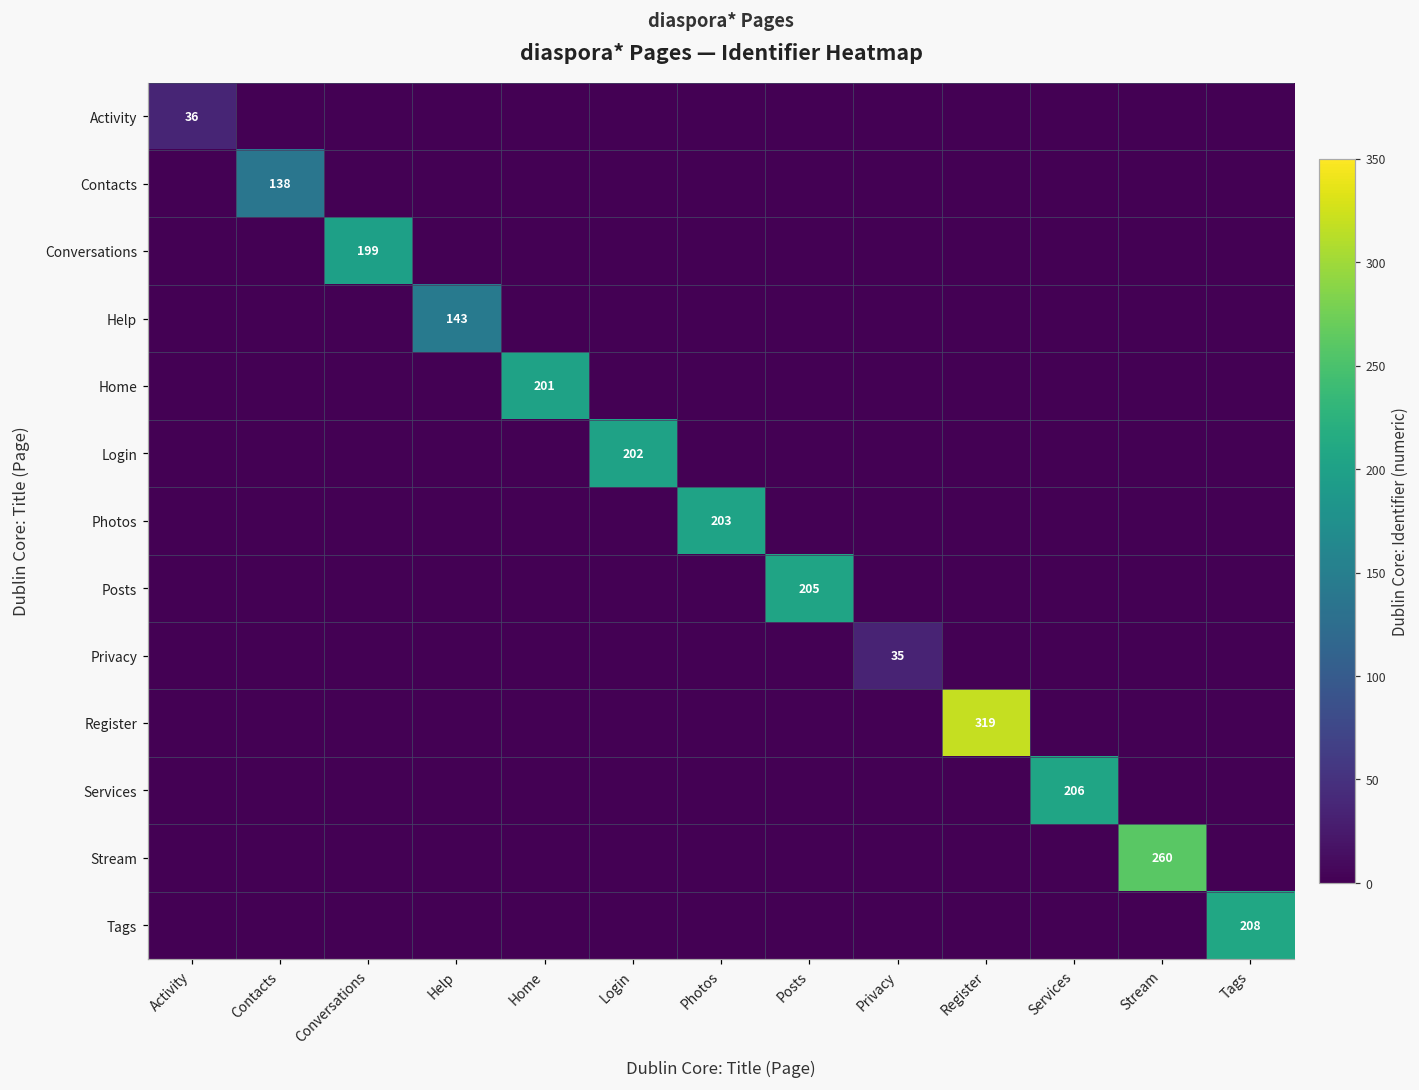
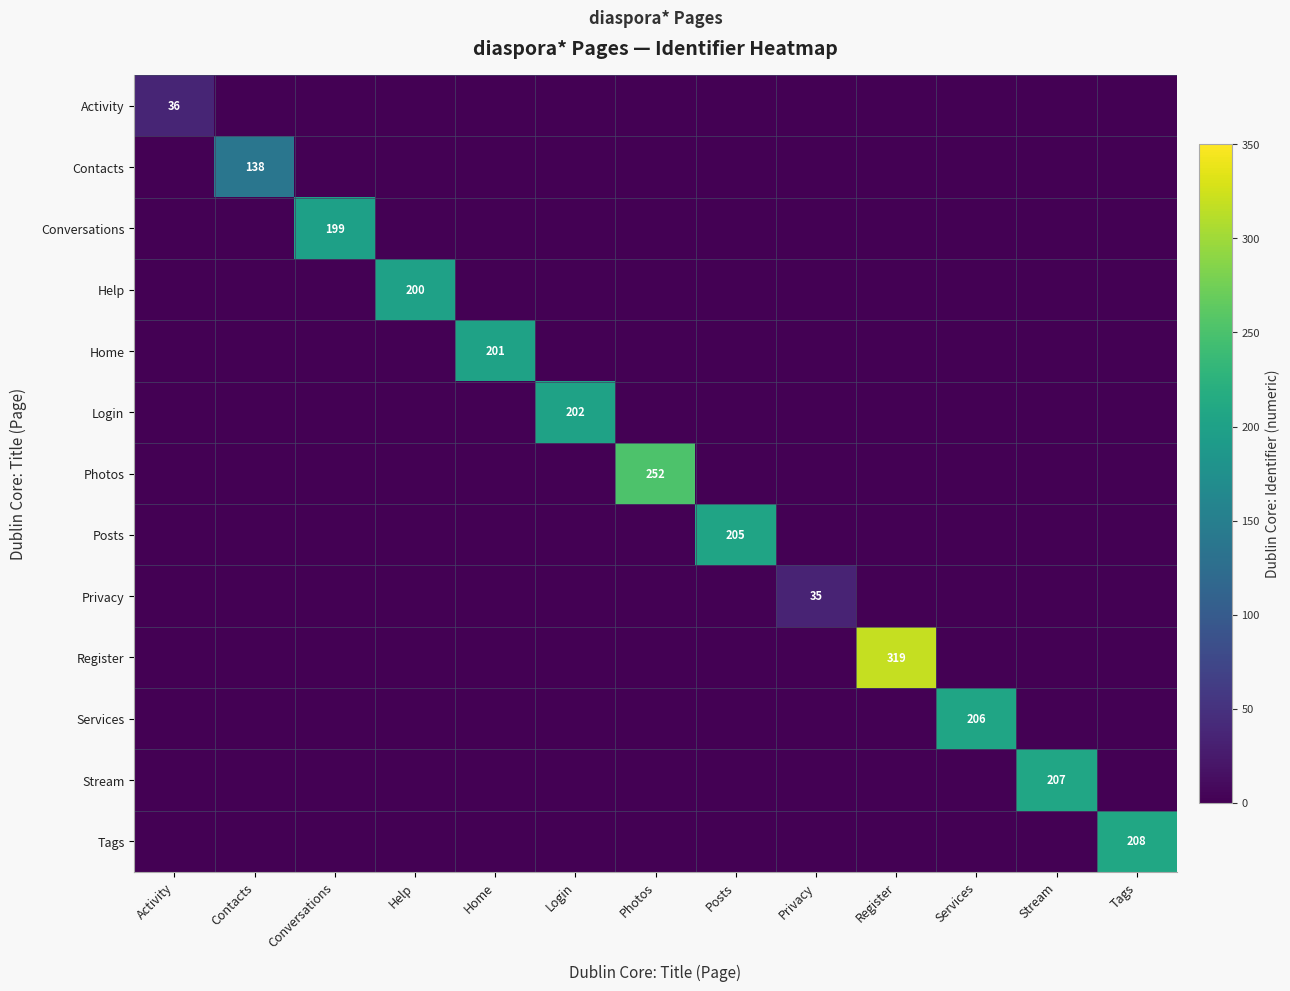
  {
    "Activity": {
      "Activity": 36
    },
    "Contacts": {
      "Contacts": 138
    },
    "Conversations": {
      "Conversations": 199
    },
    "Help": {
-     "Help": 143
+     "Help": 200
    },
    "Home": {
      "Home": 201
    },
    "Login": {
      "Login": 202
    },
    "Photos": {
-     "Photos": 203
+     "Photos": 252
    },
    "Posts": {
      "Posts": 205
    },
    "Privacy": {
      "Privacy": 35
    },
    "Register": {
      "Register": 319
    },
    "Services": {
      "Services": 206
    },
    "Stream": {
-     "Stream": 260
+     "Stream": 207
    },
    "Tags": {
      "Tags": 208
    }
  }
